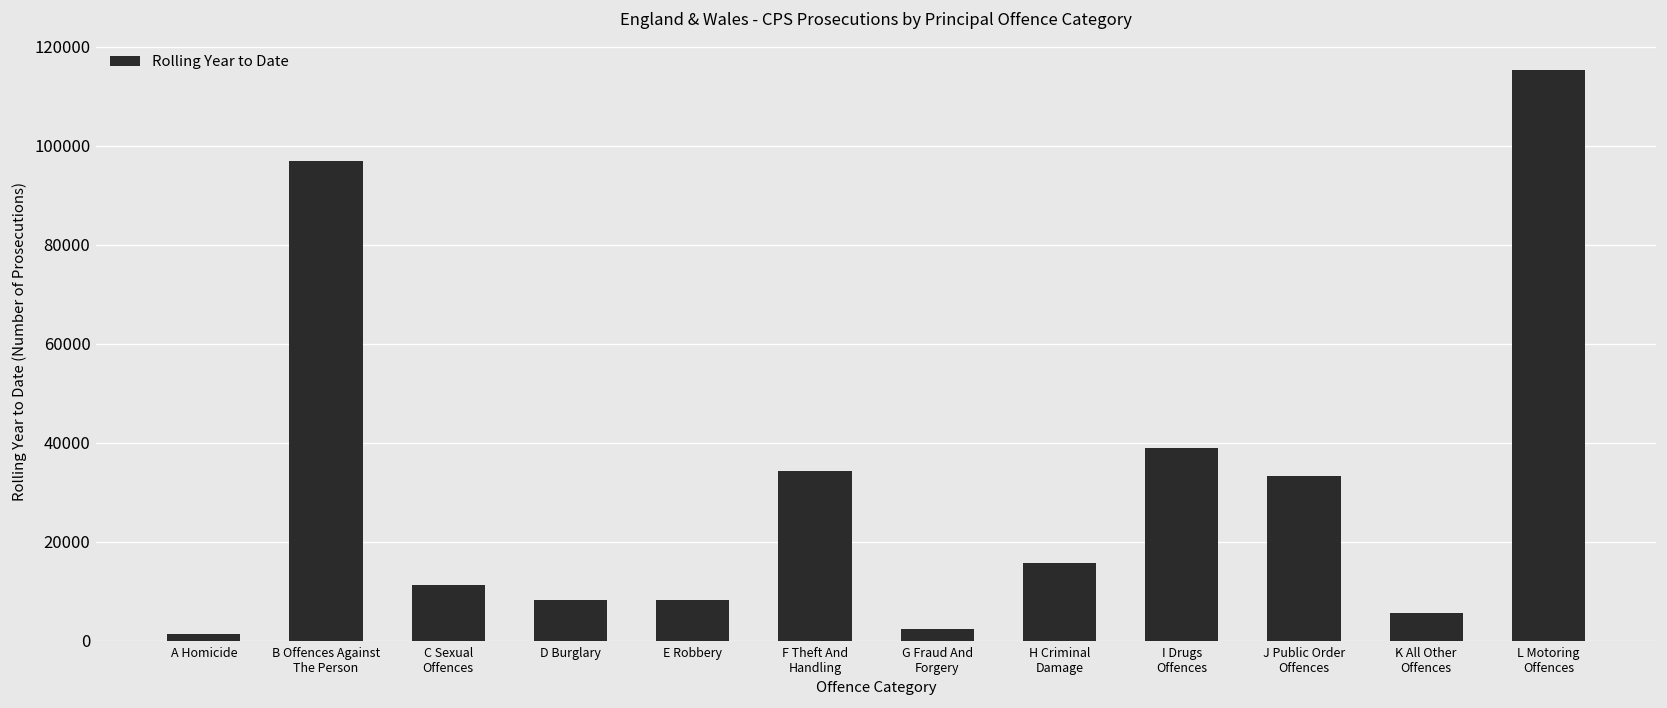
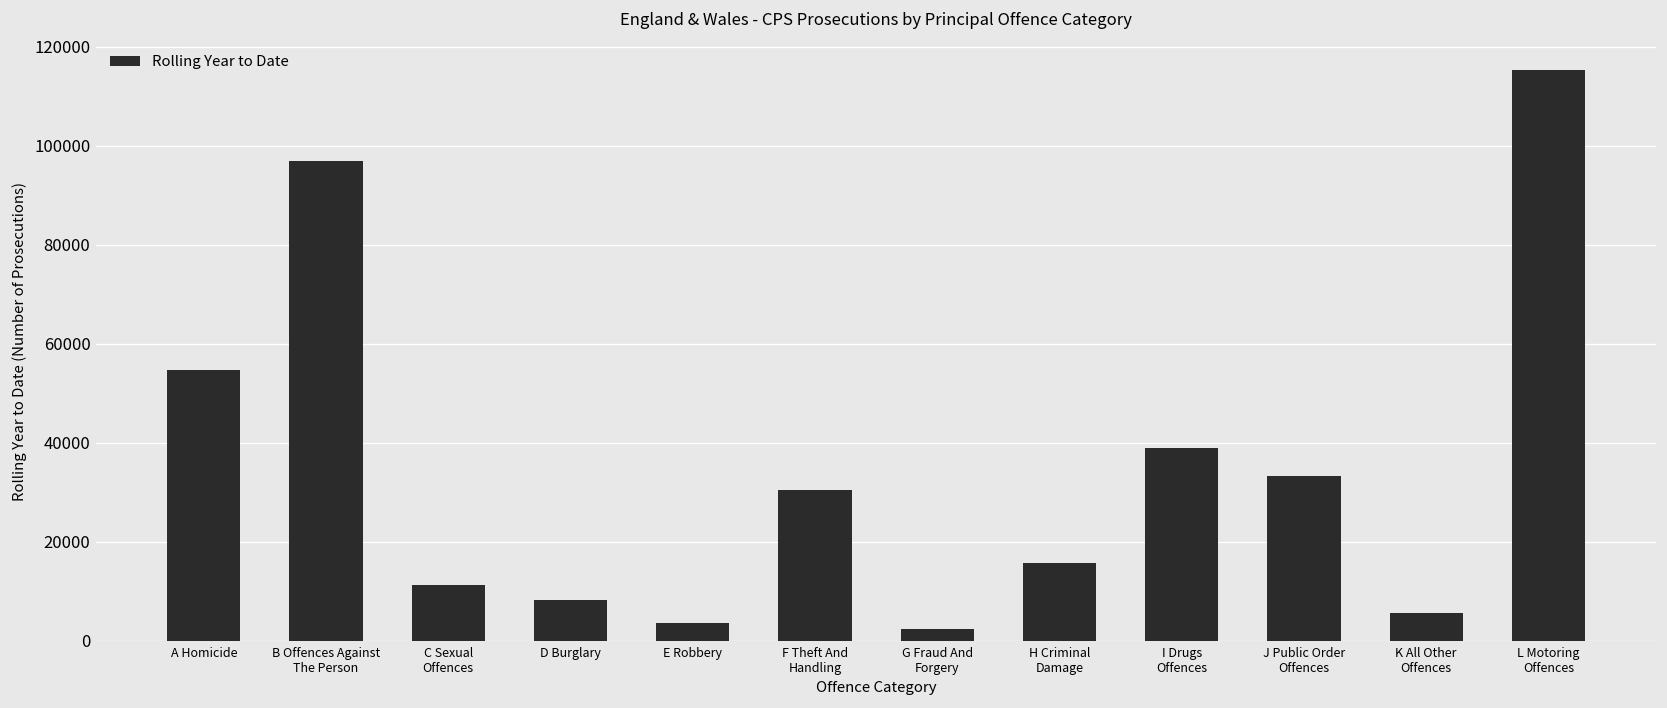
  {
-   "A Homicide": 1000,
+   "A Homicide": 55000,
    "B Offences Against The Person": 97000,
    "C Sexual Offences": 11000,
    "D Burglary": 8000,
-   "E Robbery": 8000,
-   "F Theft And Handling": 34000,
+   "E Robbery": 4000,
+   "F Theft And Handling": 30000,
    "G Fraud And Forgery": 2000,
    "H Criminal Damage": 16000,
    "I Drugs Offences": 39000,
    "J Public Order Offences": 33000,
    "K All Other Offences": 6000,
    "L Motoring Offences": 115000
  }
